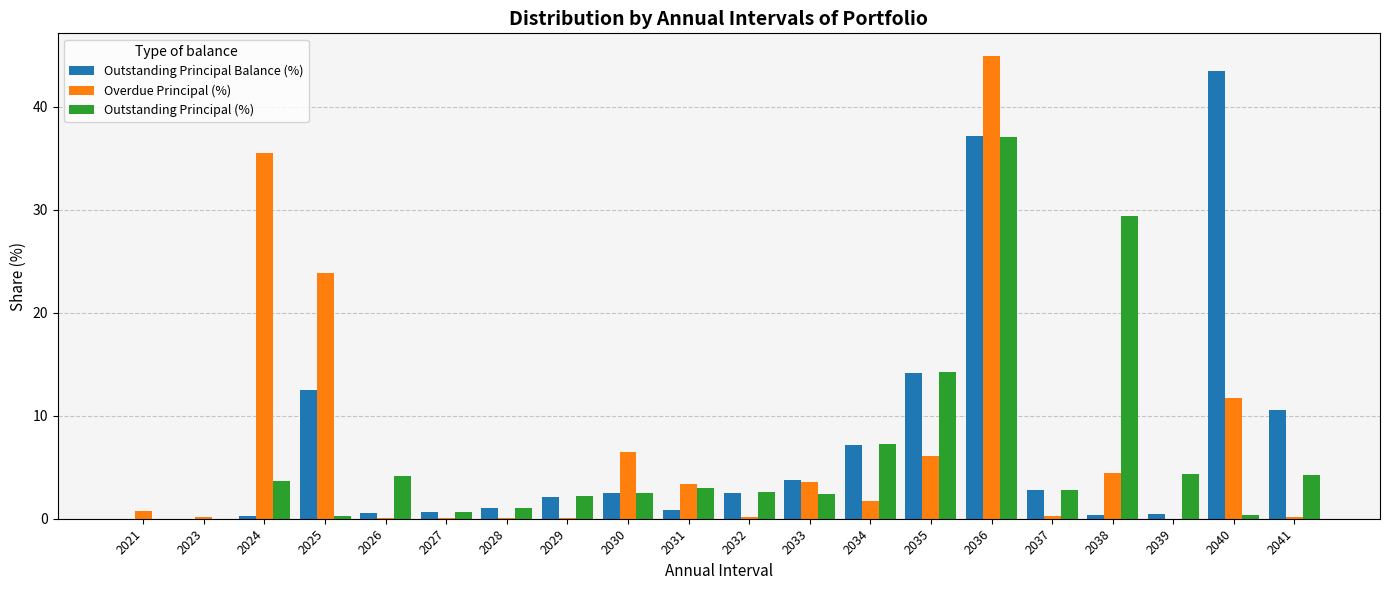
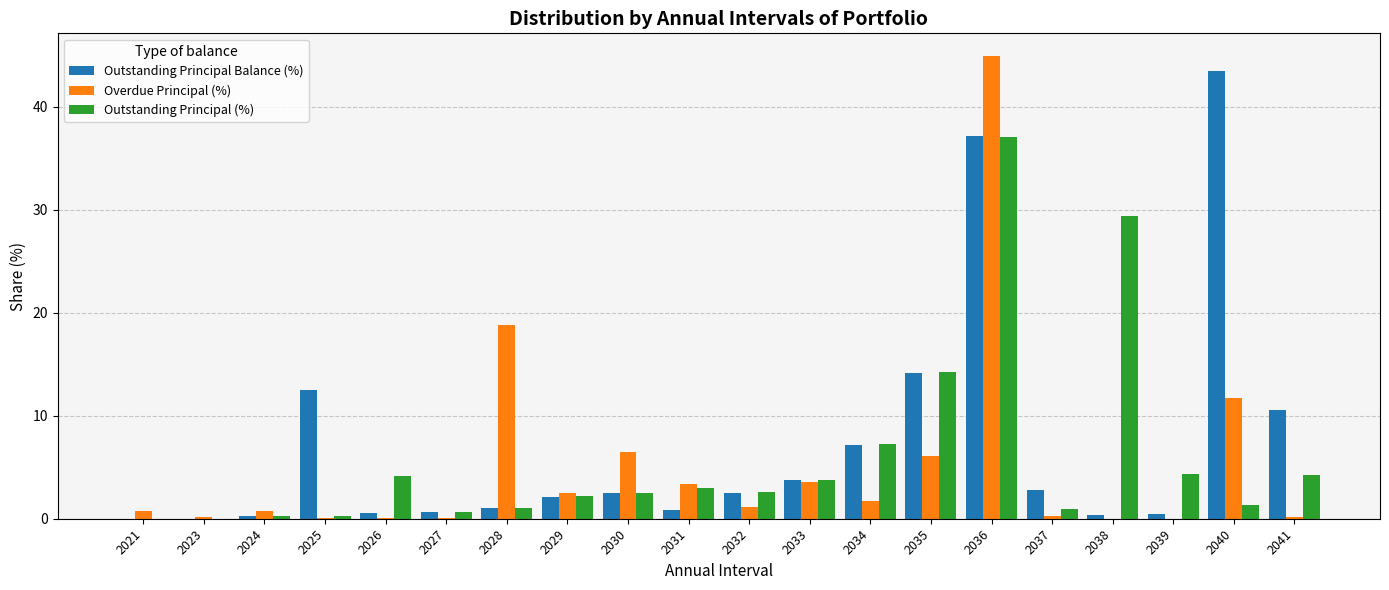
  {
    "Outstanding Principal Balance (%)": {
      "2024": 0.3,
      "2025": 12.5,
      "2026": 0.6,
      "2027": 0.7,
      "2028": 1.0,
      "2029": 2.2,
      "2030": 2.5,
      "2031": 0.9,
      "2032": 2.5,
      "2033": 3.8,
      "2034": 7.1,
      "2035": 14.2,
      "2036": 37.2,
      "2037": 2.8,
      "2038": 0.4,
      "2039": 0.4,
      "2040": 43.5,
      "2041": 10.6
    },
    "Overdue Principal (%)": {
      "2021": 0.7,
-     "2024": 35.5,
-     "2025": 23.9,
-     "2028": 0.1,
-     "2029": 0.1,
+     "2024": 0.7,
+     "2025": 0.1,
+     "2028": 18.8,
+     "2029": 2.5,
      "2030": 6.5,
      "2031": 3.4,
-     "2032": 0.2,
+     "2032": 1.1,
      "2033": 3.6,
      "2034": 1.7,
      "2035": 6.1,
      "2036": 44.9,
      "2037": 0.3,
-     "2038": 4.4,
+     "2038": 0.0,
      "2039": 0.0,
      "2040": 11.7
    },
    "Outstanding Principal (%)": {
      "2021": 0.0,
-     "2024": 3.7,
+     "2024": 0.3,
      "2025": 0.3,
      "2026": 4.2,
      "2027": 0.7,
      "2028": 1.1,
      "2029": 2.2,
      "2030": 2.5,
      "2031": 3.0,
      "2032": 2.6,
-     "2033": 2.4,
+     "2033": 3.8,
      "2034": 7.2,
      "2035": 14.3,
      "2036": 37.1,
-     "2037": 2.8,
+     "2037": 0.9,
      "2038": 29.4,
      "2039": 4.4,
-     "2040": 0.4,
+     "2040": 1.3,
      "2041": 4.3
    }
  }
